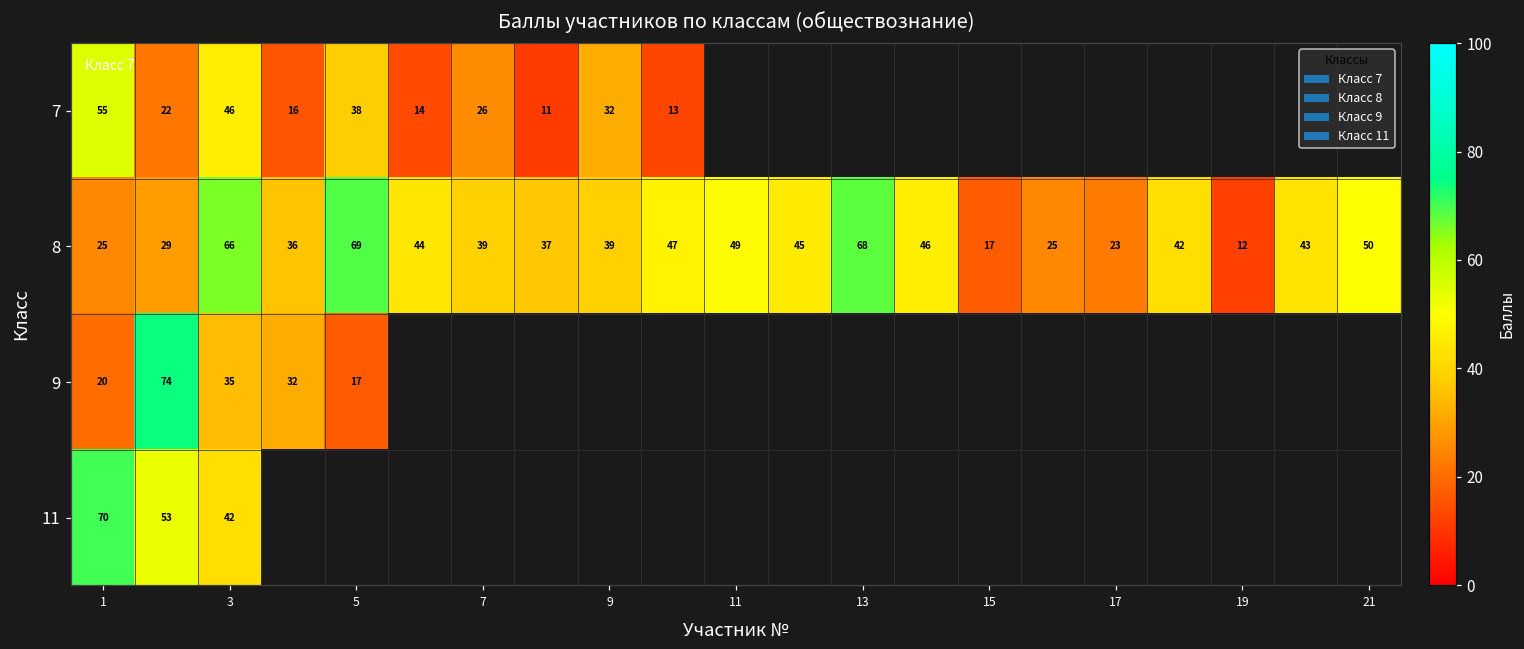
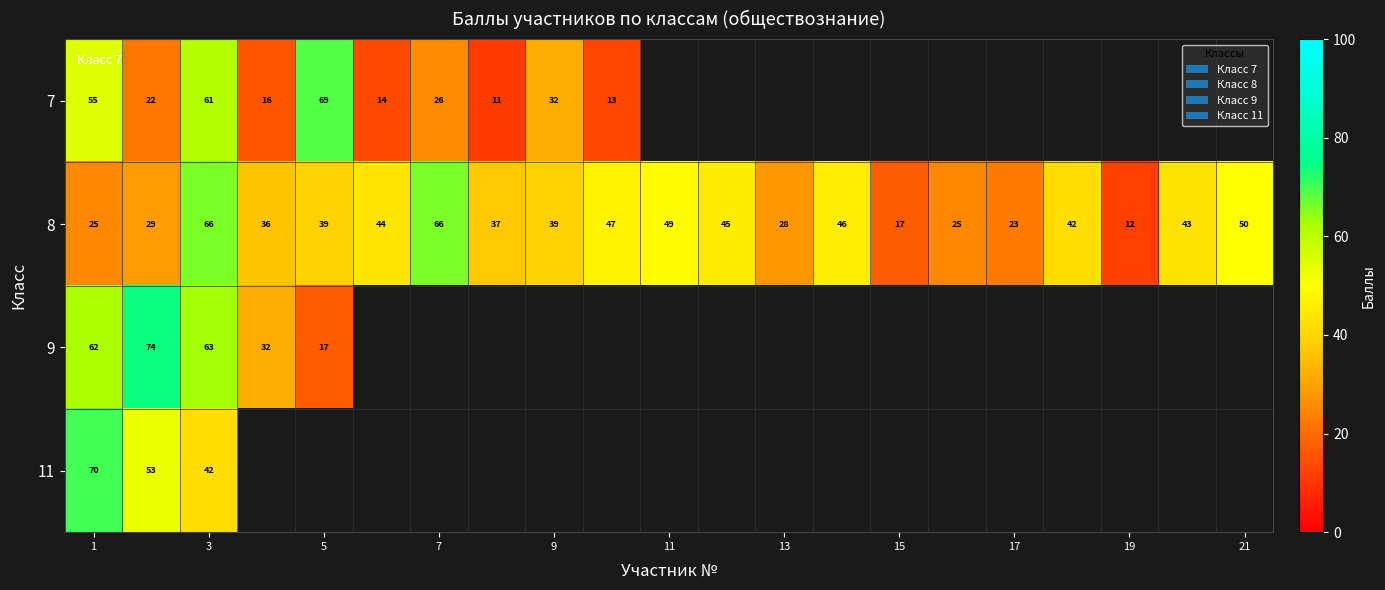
  {
    "7": {
-     "3": 46,
-     "5": 38,
+     "3": 61,
+     "5": 69,
      "7": 26,
      "9": 32
    },
    "8": {
      "1": 25,
      "3": 66,
-     "5": 69,
-     "7": 39,
+     "5": 39,
+     "7": 66,
      "9": 39,
      "11": 49,
-     "13": 68,
+     "13": 28,
      "15": 17,
      "17": 23,
      "19": 12,
      "21": 50
    },
    "9": {
-     "1": 20,
-     "3": 35,
+     "1": 62,
+     "3": 63,
      "5": 17
    },
    "11": {
      "1": 70,
      "3": 42
    }
  }
